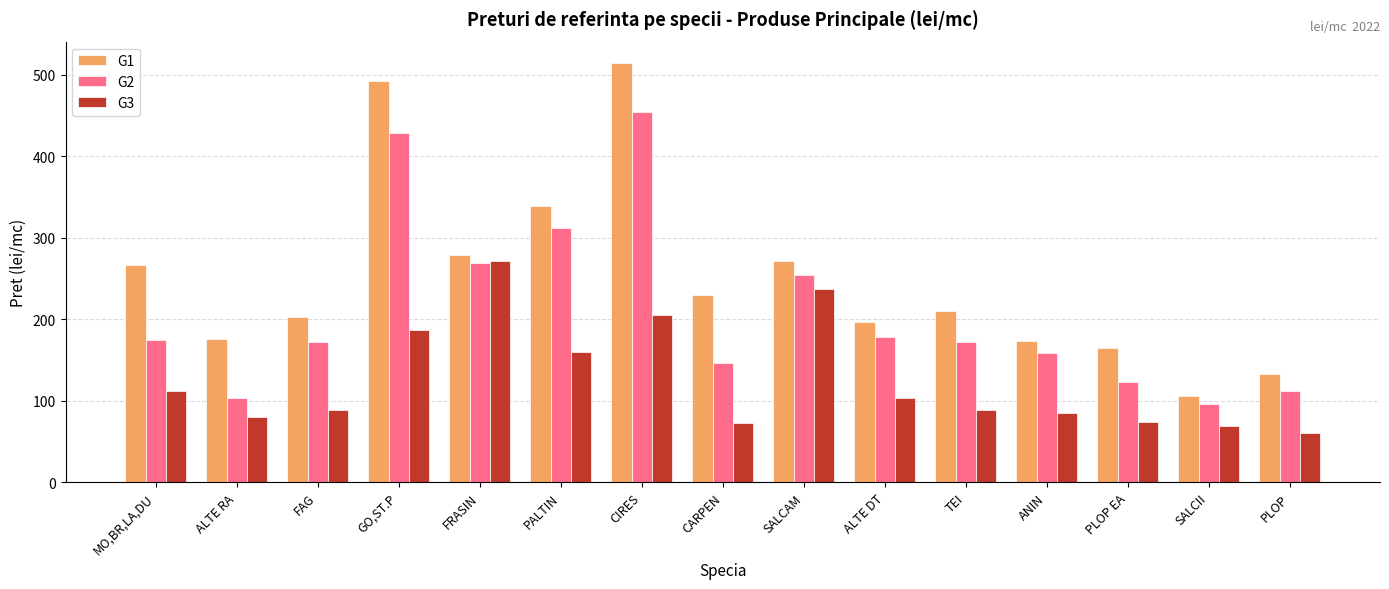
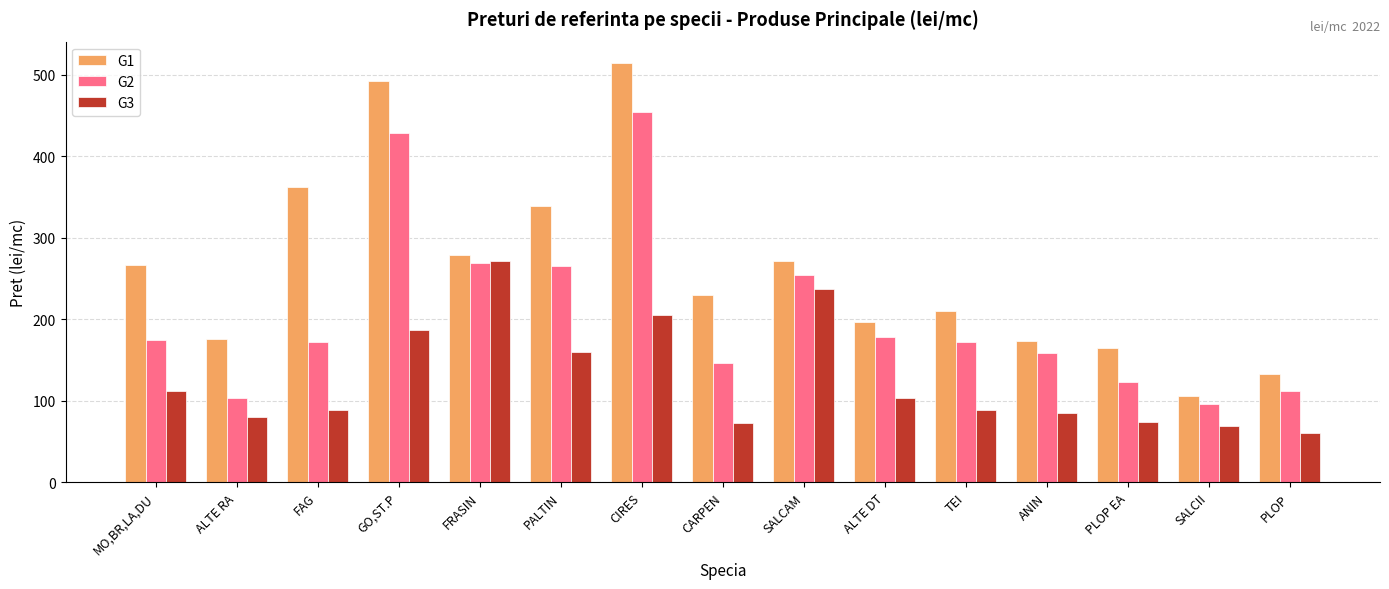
  {
    "G1": {
      "MO,BR,LA,DU": 270,
      "ALTE RA": 180,
-     "FAG": 200,
+     "FAG": 360,
      "GO,ST.P": 490,
      "FRASIN": 280,
      "PALTIN": 340,
      "CIRES": 510,
      "CARPEN": 230,
      "SALCAM": 270,
      "ALTE DT": 200,
      "TEI": 210,
      "ANIN": 170,
      "PLOP EA": 160,
      "SALCII": 110,
      "PLOP": 130
    },
    "G2": {
      "MO,BR,LA,DU": 170,
      "ALTE RA": 100,
      "FAG": 170,
      "GO,ST.P": 430,
      "FRASIN": 270,
-     "PALTIN": 310,
+     "PALTIN": 270,
      "CIRES": 450,
      "CARPEN": 150,
      "SALCAM": 250,
      "ALTE DT": 180,
      "TEI": 170,
      "ANIN": 160,
      "PLOP EA": 120,
      "SALCII": 100,
      "PLOP": 110
    },
    "G3": {
      "MO,BR,LA,DU": 110,
      "ALTE RA": 80,
      "FAG": 90,
      "GO,ST.P": 190,
      "FRASIN": 270,
      "PALTIN": 160,
      "CIRES": 210,
      "CARPEN": 70,
      "SALCAM": 240,
      "ALTE DT": 100,
      "TEI": 90,
      "ANIN": 80,
      "PLOP EA": 70,
      "SALCII": 70,
      "PLOP": 60
    }
  }
